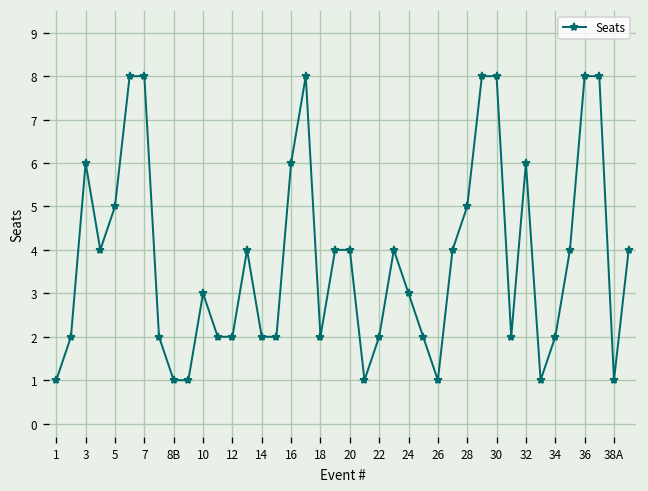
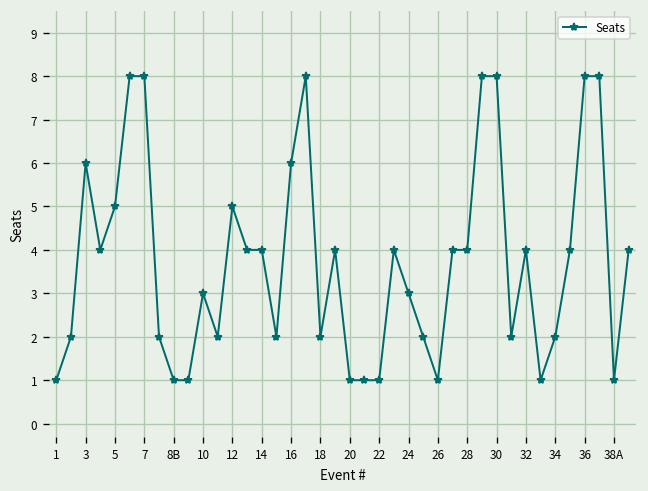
  {
    "1": 1,
    "3": 6,
    "5": 5,
    "7": 8,
    "8B": 1,
    "10": 3,
-   "12": 2,
-   "14": 2,
+   "12": 5,
+   "14": 4,
    "16": 6,
    "18": 2,
-   "20": 4,
-   "22": 2,
+   "20": 1,
+   "22": 1,
    "24": 3,
    "26": 1,
-   "28": 5,
+   "28": 4,
    "30": 8,
-   "32": 6,
+   "32": 4,
    "34": 2,
    "36": 8,
    "38A": 1
  }
